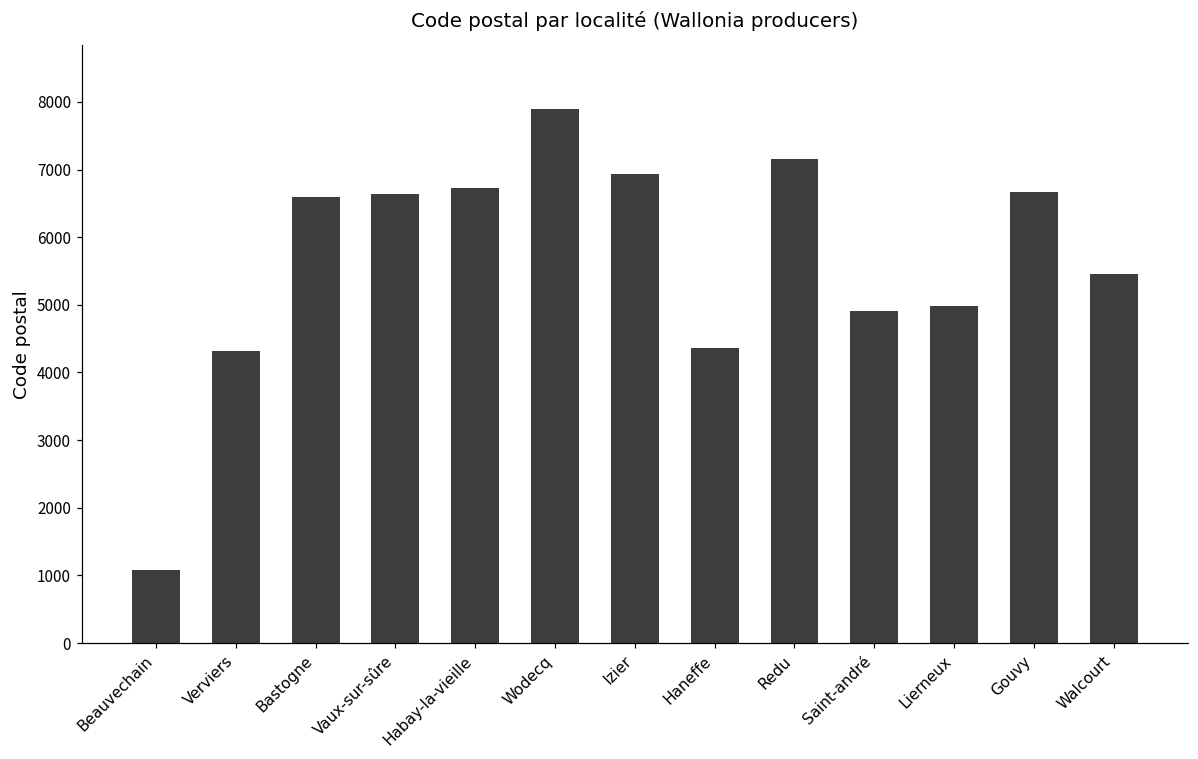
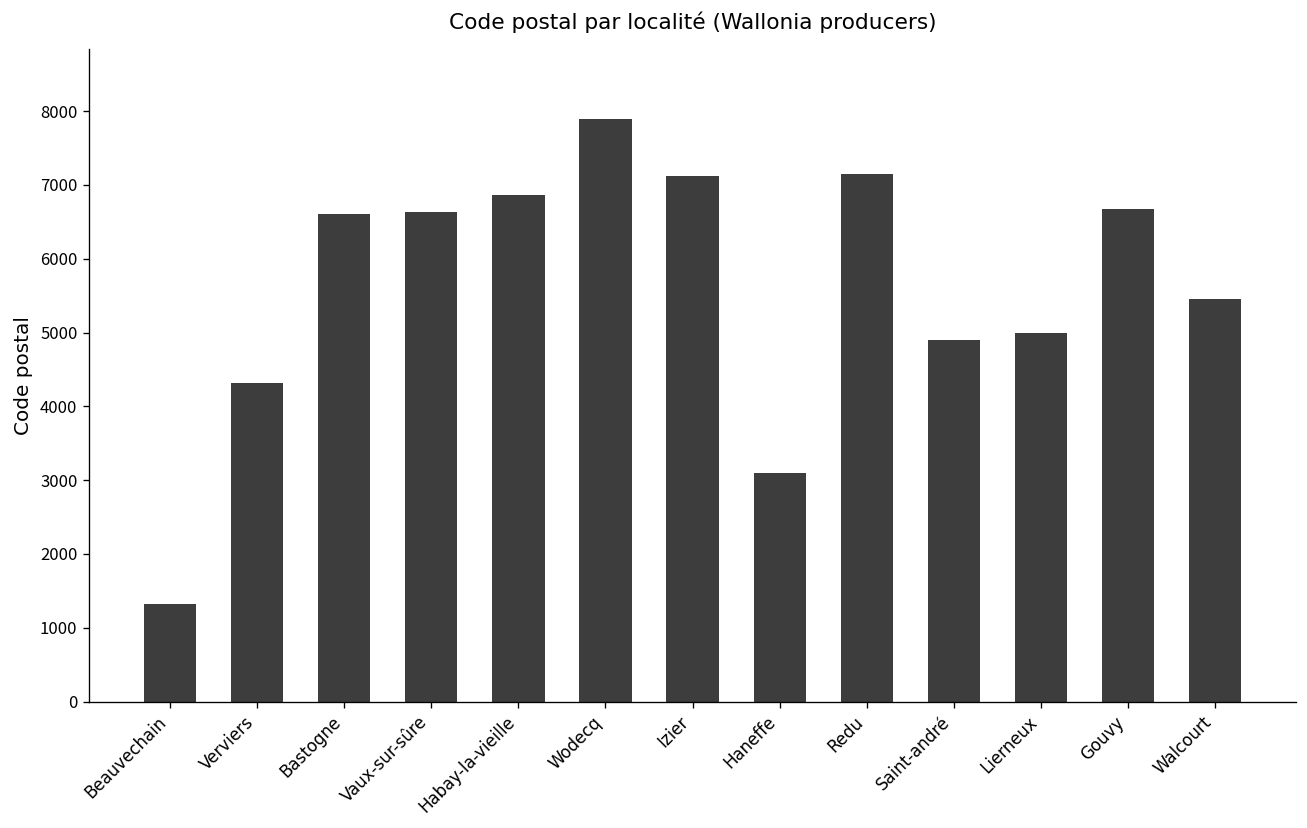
  {
-   "Beauvechain": 1100,
+   "Beauvechain": 1300,
    "Verviers": 4300,
    "Bastogne": 6600,
    "Vaux-sur-sûre": 6600,
-   "Habay-la-vieille": 6700,
+   "Habay-la-vieille": 6900,
    "Wodecq": 7900,
-   "Izier": 6900,
-   "Haneffe": 4400,
+   "Izier": 7100,
+   "Haneffe": 3100,
    "Redu": 7200,
    "Saint-andré": 4900,
    "Lierneux": 5000,
    "Gouvy": 6700,
    "Walcourt": 5500
  }
